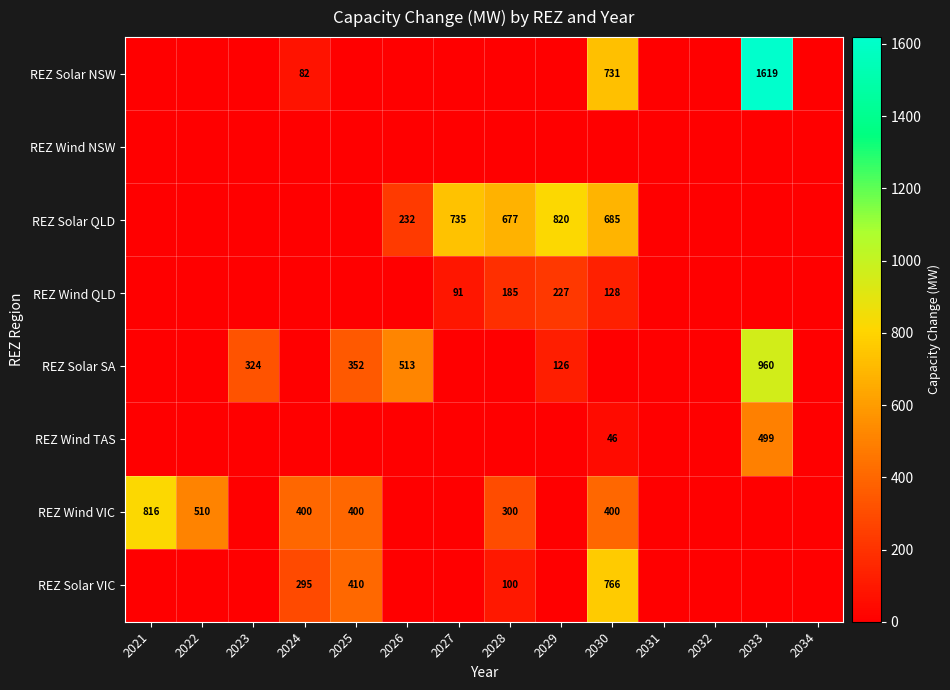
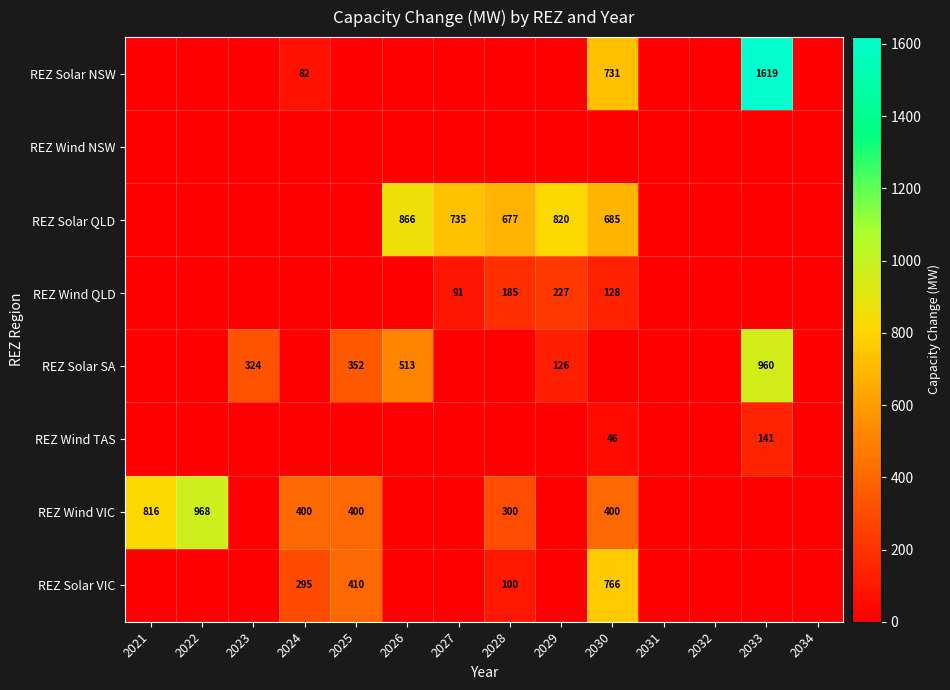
  {
    "REZ Solar NSW": {
      "2024": 82,
      "2030": 731,
      "2033": 1619
    },
    "REZ Solar QLD": {
-     "2026": 232,
+     "2026": 866,
      "2027": 735,
      "2028": 677,
      "2029": 820,
      "2030": 685
    },
    "REZ Wind QLD": {
      "2027": 91,
      "2028": 185,
      "2029": 227,
      "2030": 128
    },
    "REZ Solar SA": {
      "2023": 324,
      "2025": 352,
      "2026": 513,
      "2029": 126,
      "2033": 960
    },
    "REZ Wind TAS": {
      "2030": 46,
-     "2033": 499
+     "2033": 141
    },
    "REZ Wind VIC": {
      "2021": 816,
-     "2022": 510,
+     "2022": 968,
      "2024": 400,
      "2025": 400,
      "2028": 300,
      "2030": 400
    },
    "REZ Solar VIC": {
      "2024": 295,
      "2025": 410,
      "2028": 100,
      "2030": 766
    }
  }
